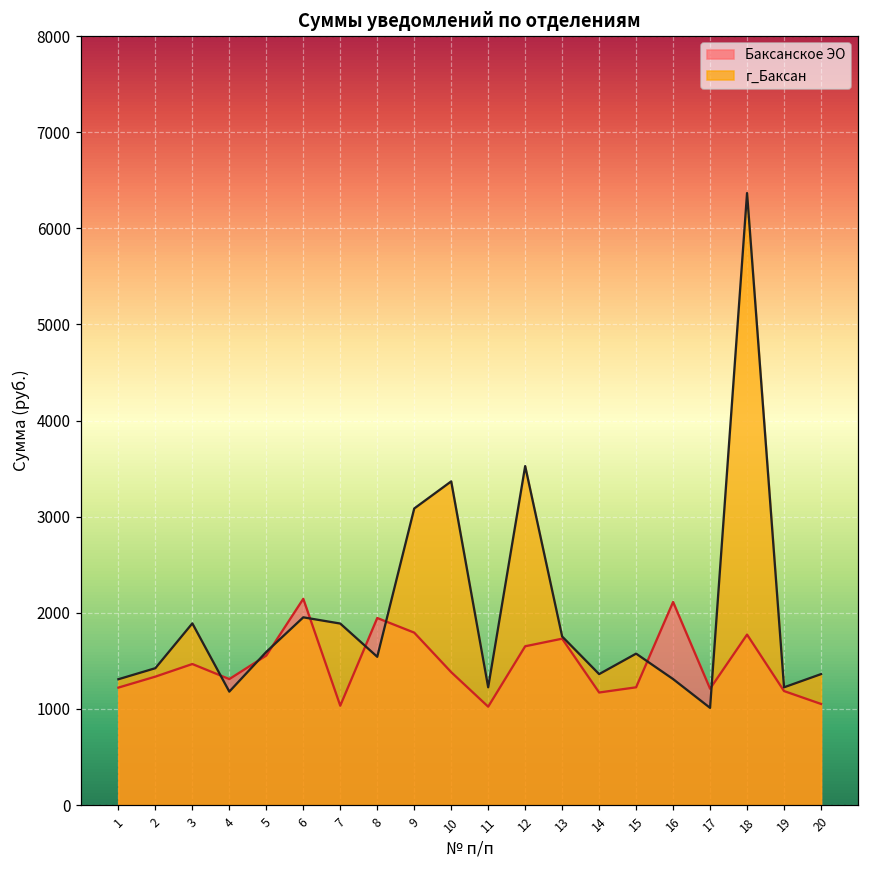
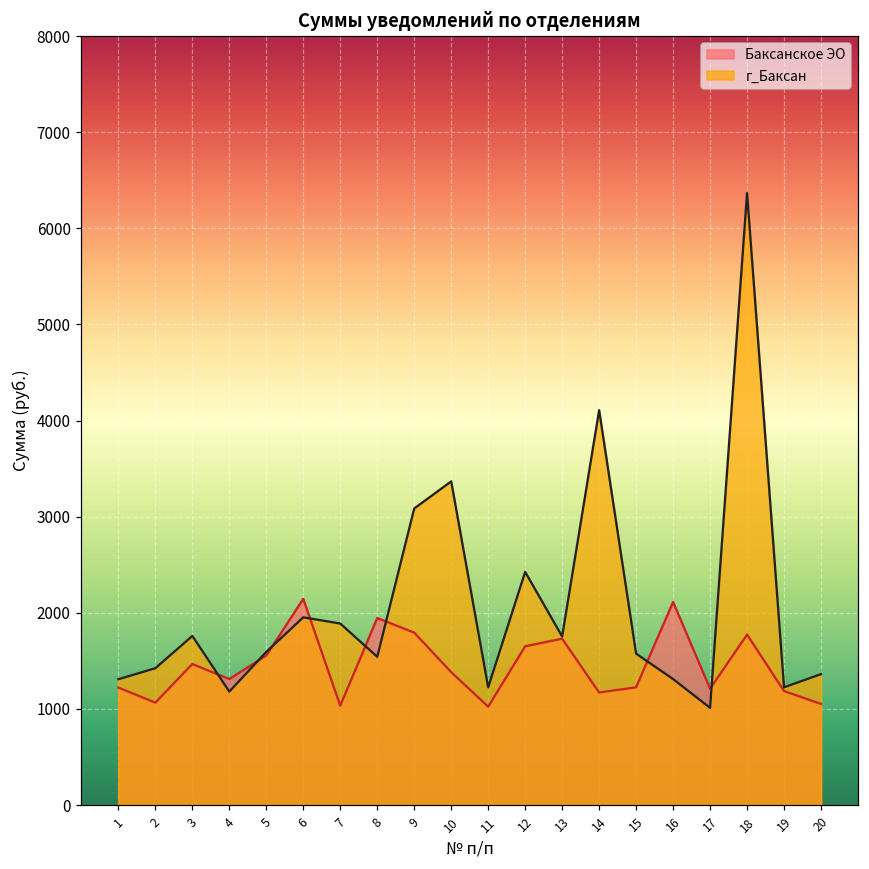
  {
    "Баксанское ЭО": {
      "1": 1200,
-     "2": 1300,
+     "2": 1100,
      "3": 1500,
      "4": 1300,
      "5": 1600,
      "6": 2100,
      "7": 1000,
      "8": 1900,
      "9": 1800,
      "10": 1400,
      "11": 1000,
      "12": 1700,
      "14": 1200,
      "15": 1200,
      "16": 2100,
      "17": 1200,
      "18": 1800,
      "19": 1200,
      "20": 1100
    },
    "г_Баксан": {
      "1": 1300,
      "2": 1400,
-     "3": 1900,
+     "3": 1800,
      "4": 1200,
      "5": 1600,
      "6": 2000,
      "7": 1900,
      "8": 1500,
      "9": 3100,
      "10": 3400,
      "11": 1200,
-     "12": 3500,
-     "14": 1400,
+     "12": 2400,
+     "14": 4100,
      "15": 1600,
      "16": 1300,
      "17": 1000,
      "18": 6400,
      "19": 1200,
      "20": 1400
    }
  }
